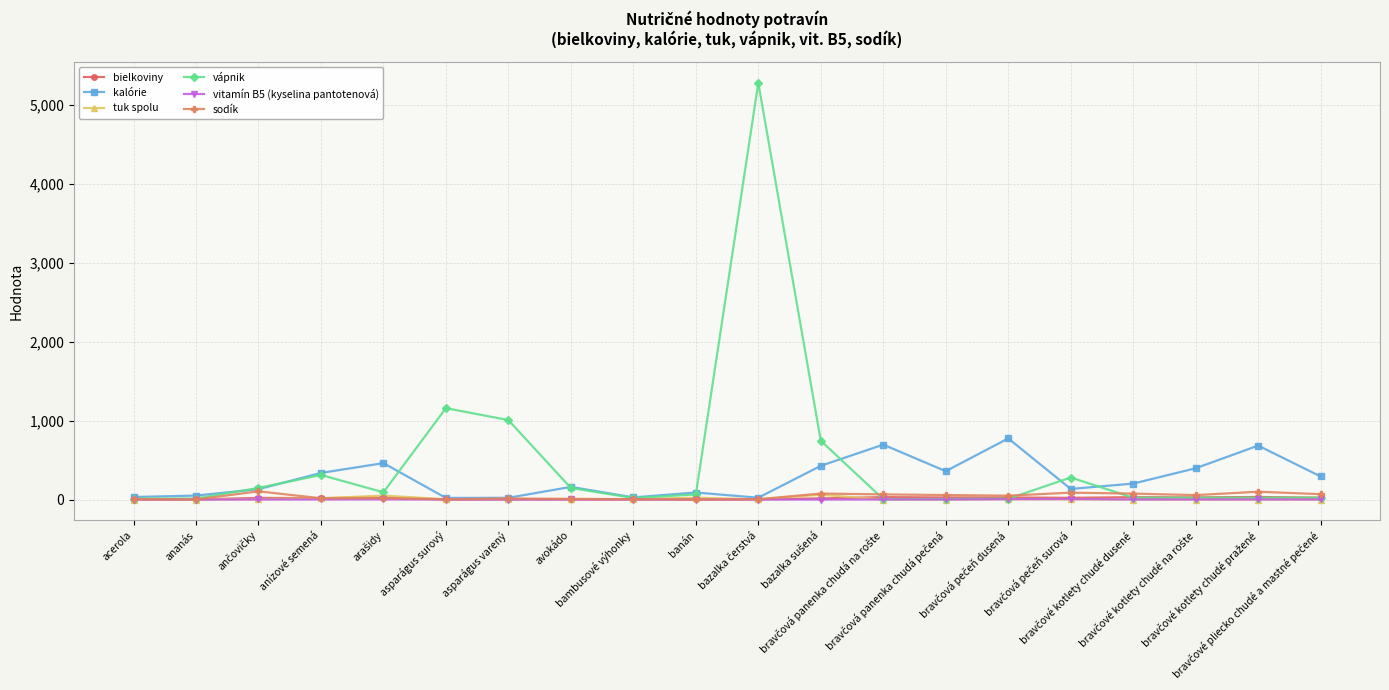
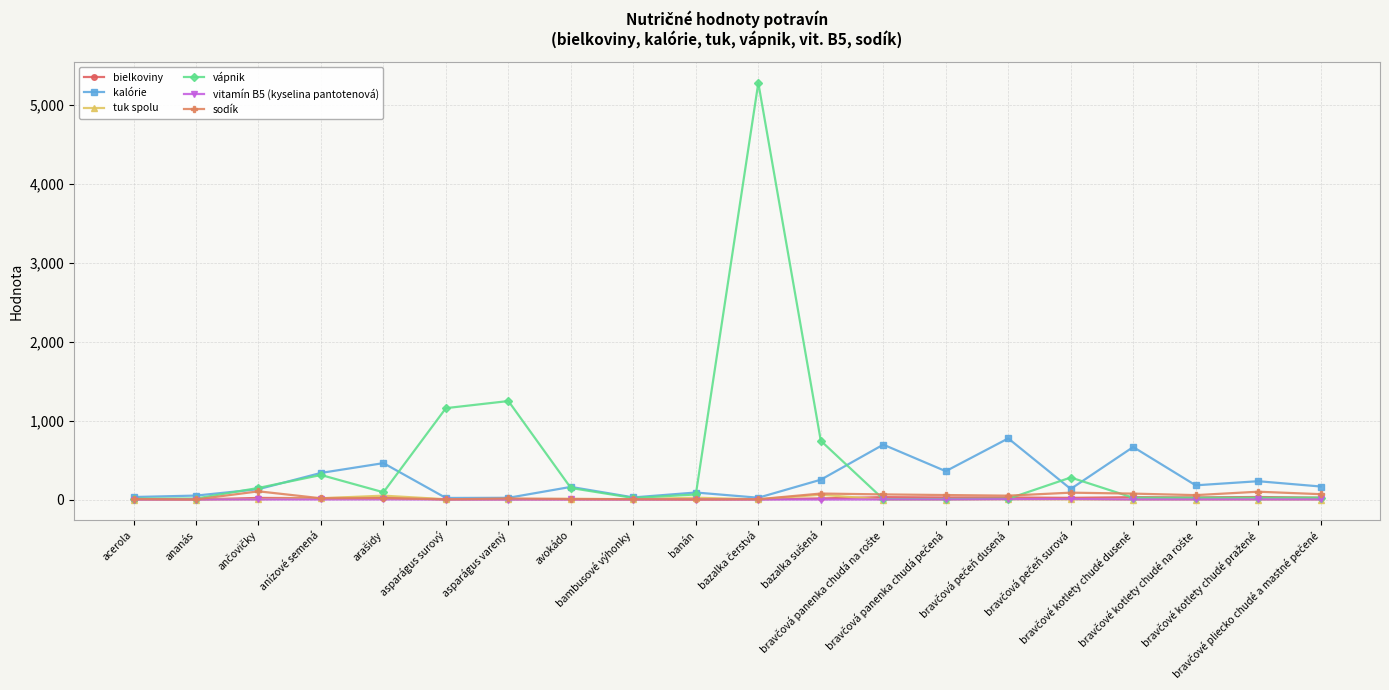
  {
    "kalórie": {
      "ananás": "100",
      "arašidy": "500",
-     "bazalka sušená": "400",
+     "bazalka sušená": "300",
      "bravčová panenka chudá na rošte": "700",
      "bravčová panenka chudá pečená": "400",
      "bravčová pečeň dusená": "800",
      "bravčová pečeň surová": "100",
-     "bravčové kotlety chudé dusené": "200",
-     "bravčové kotlety chudé na rošte": "400",
-     "bravčové kotlety chudé pražené": "700",
-     "bravčové pliecko chudé a mastné pečené": "300"
+     "bravčové kotlety chudé dusené": "700",
+     "bravčové kotlety chudé na rošte": "200",
+     "bravčové kotlety chudé pražené": "200",
+     "bravčové pliecko chudé a mastné pečené": "200"
    },
    "vápnik": {
      "arašidy": "100",
      "asparágus surový": "1,200",
-     "asparágus varený": "1,000",
+     "asparágus varený": "1,200",
      "bazalka čerstvá": "5,300",
      "bazalka sušená": "700",
      "bravčová pečeň surová": "300"
    }
  }
